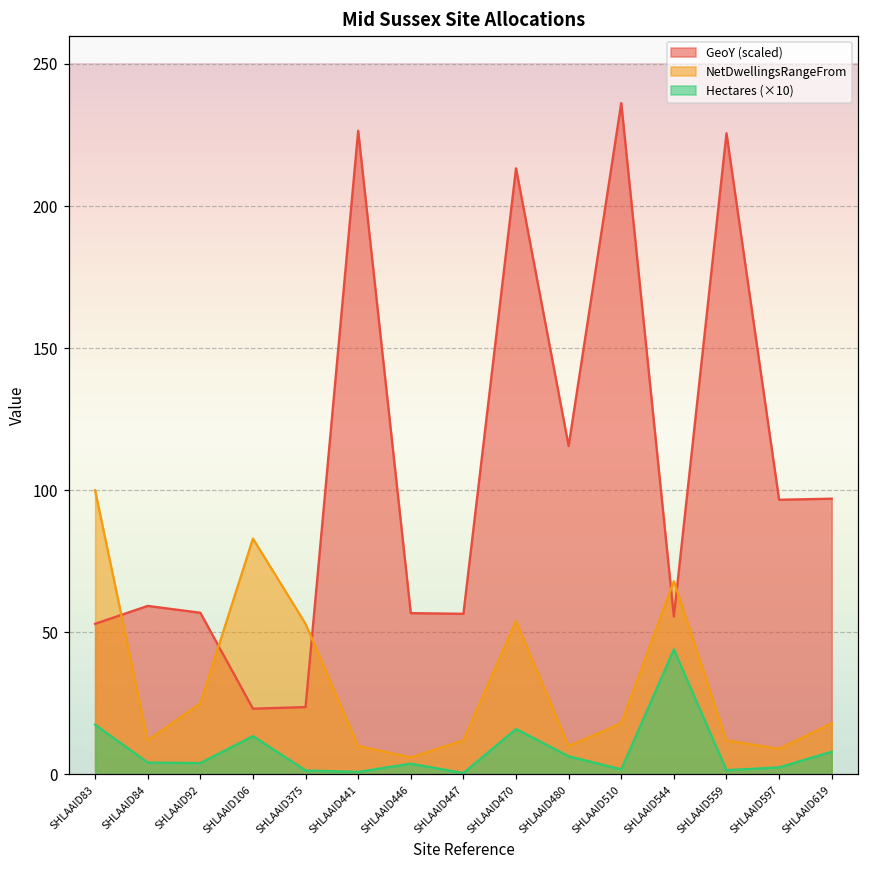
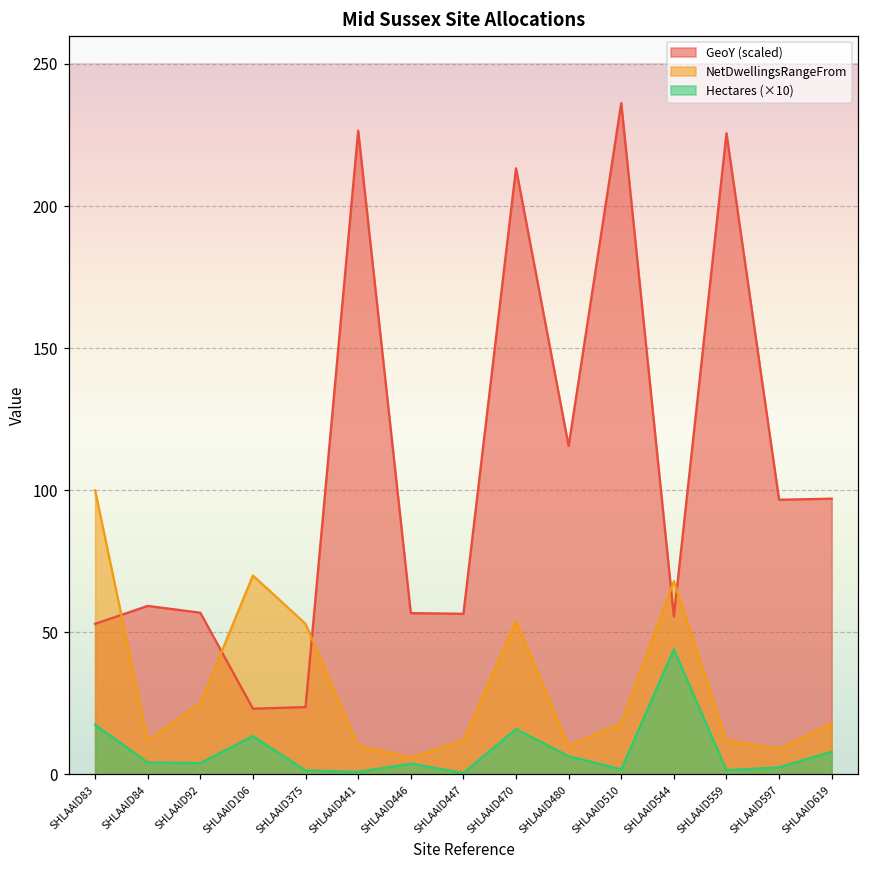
  {
    "GeoY (scaled)": {
      "SHLAAID83": 53,
      "SHLAAID84": 59,
      "SHLAAID92": 57,
      "SHLAAID106": 23,
      "SHLAAID375": 24,
      "SHLAAID441": 227,
      "SHLAAID446": 57,
      "SHLAAID447": 57,
      "SHLAAID470": 213,
      "SHLAAID480": 116,
      "SHLAAID510": 236,
      "SHLAAID544": 56,
      "SHLAAID559": 226,
      "SHLAAID597": 97,
      "SHLAAID619": 97
    },
    "NetDwellingsRangeFrom": {
      "SHLAAID83": 100,
      "SHLAAID84": 12,
      "SHLAAID92": 25,
-     "SHLAAID106": 83,
+     "SHLAAID106": 70,
      "SHLAAID375": 53,
      "SHLAAID441": 10,
      "SHLAAID446": 6,
      "SHLAAID447": 12,
      "SHLAAID470": 54,
      "SHLAAID480": 10,
      "SHLAAID510": 18,
      "SHLAAID544": 68,
      "SHLAAID559": 12,
      "SHLAAID597": 9,
      "SHLAAID619": 18
    },
    "Hectares (×10)": {
      "SHLAAID83": 18,
      "SHLAAID84": 4,
      "SHLAAID92": 4,
      "SHLAAID106": 14,
      "SHLAAID375": 1,
      "SHLAAID441": 1,
      "SHLAAID446": 4,
      "SHLAAID447": 1,
      "SHLAAID470": 16,
      "SHLAAID480": 6,
      "SHLAAID510": 2,
      "SHLAAID544": 44,
      "SHLAAID559": 2,
      "SHLAAID597": 3,
      "SHLAAID619": 8
    }
  }
